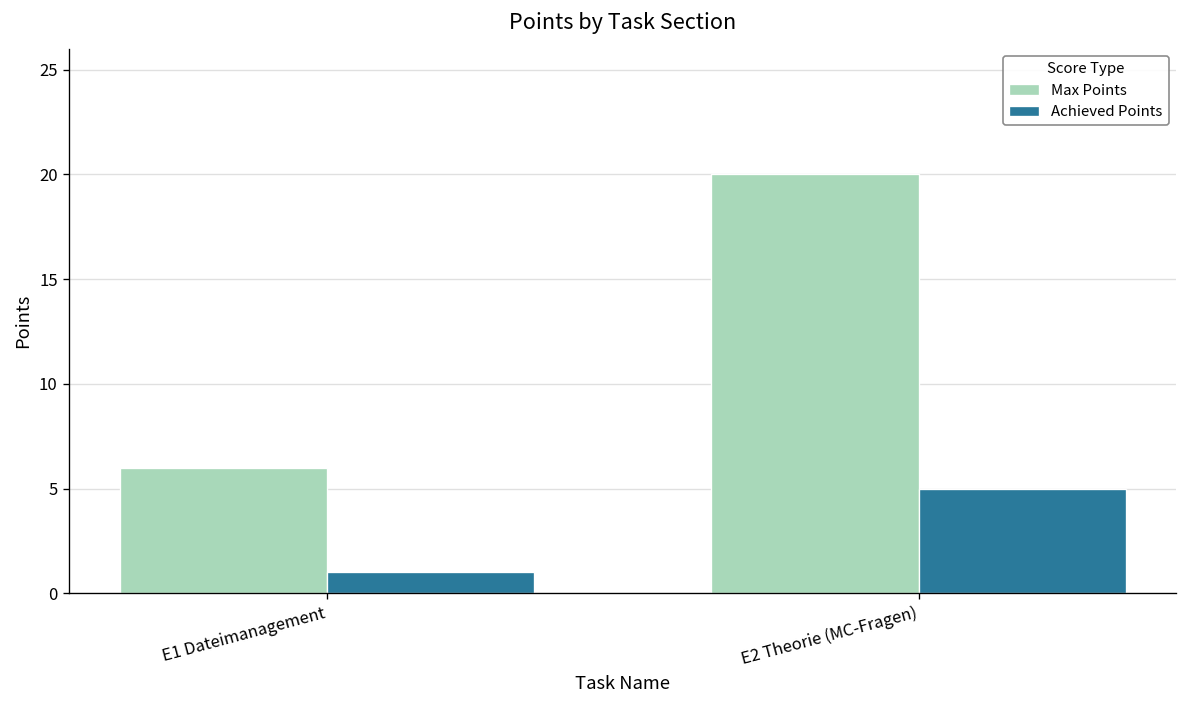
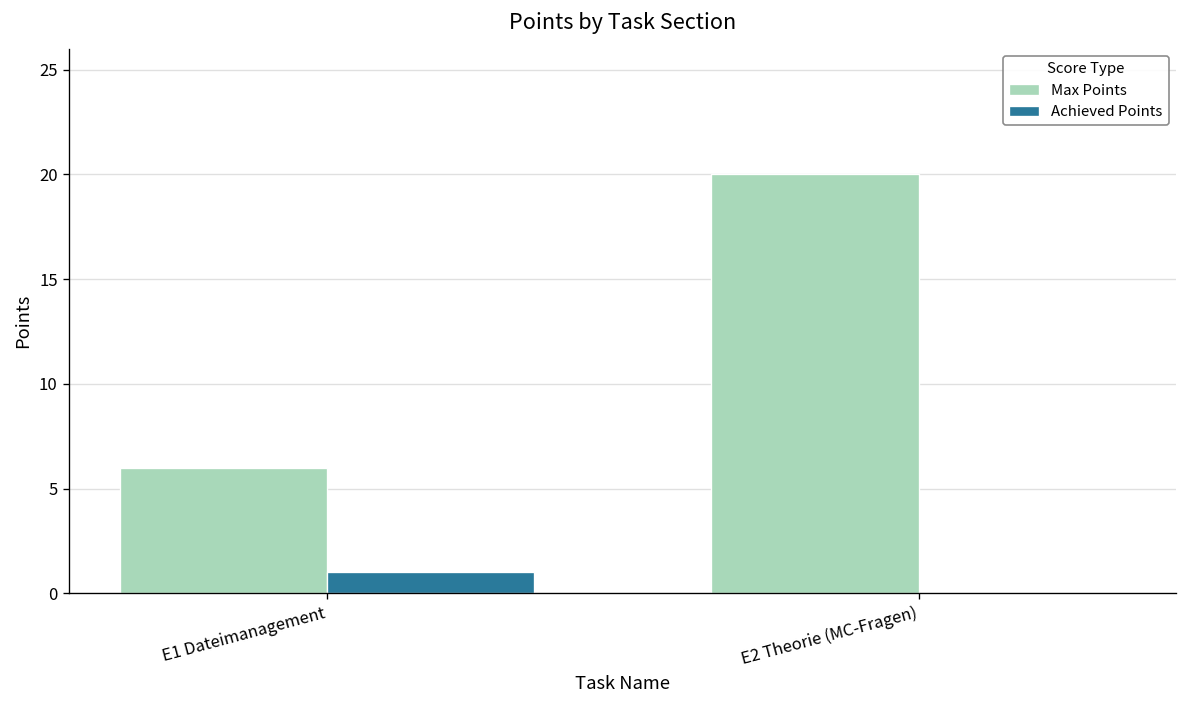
  {
    "Max Points": {
      "E1 Dateimanagement": 6,
      "E2 Theorie (MC-Fragen)": 20
    },
    "Achieved Points": {
      "E1 Dateimanagement": 1,
-     "E2 Theorie (MC-Fragen)": 5
+     "E2 Theorie (MC-Fragen)": 0
    }
  }
